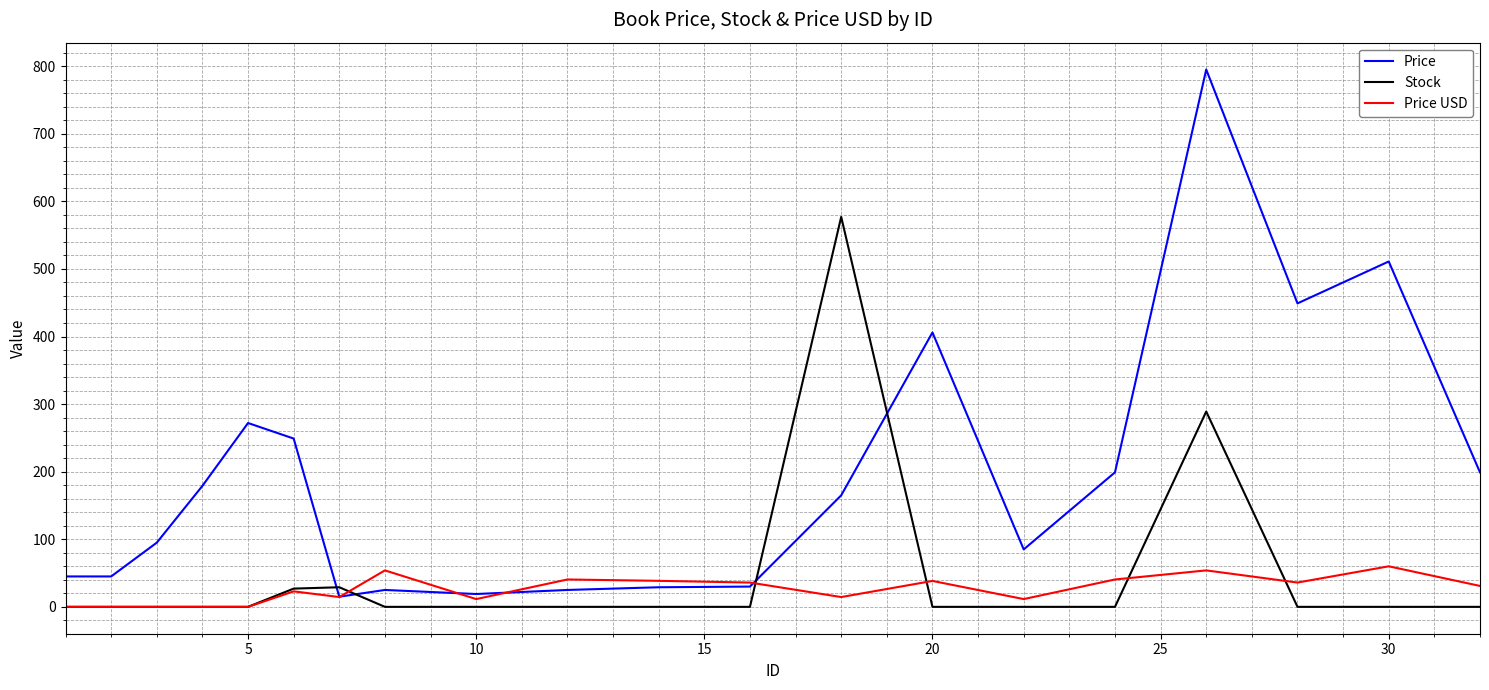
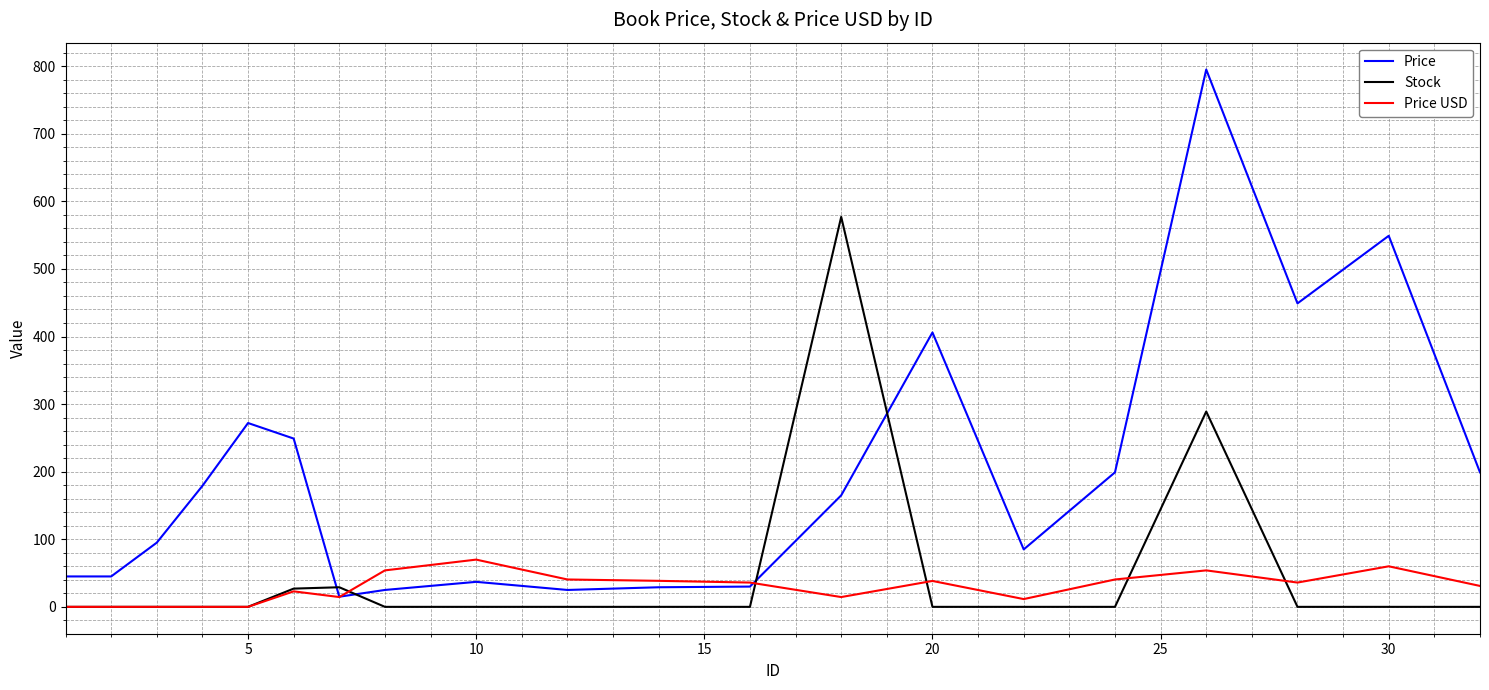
  {
    "Price": {
      "5": 270,
-     "10": 20,
+     "10": 40,
      "20": 410,
-     "30": 510
+     "30": 550
    },
    "Stock": {
      "10": 0,
      "20": 0,
      "30": 0
    },
    "Price USD": {
-     "10": 10,
+     "10": 70,
      "20": 40,
      "30": 60
    }
  }
